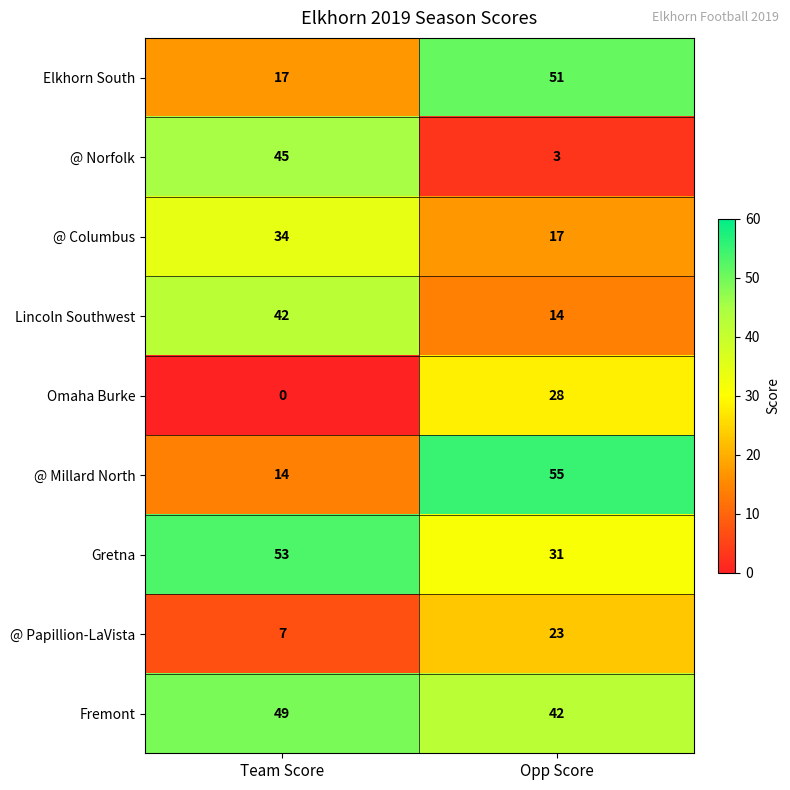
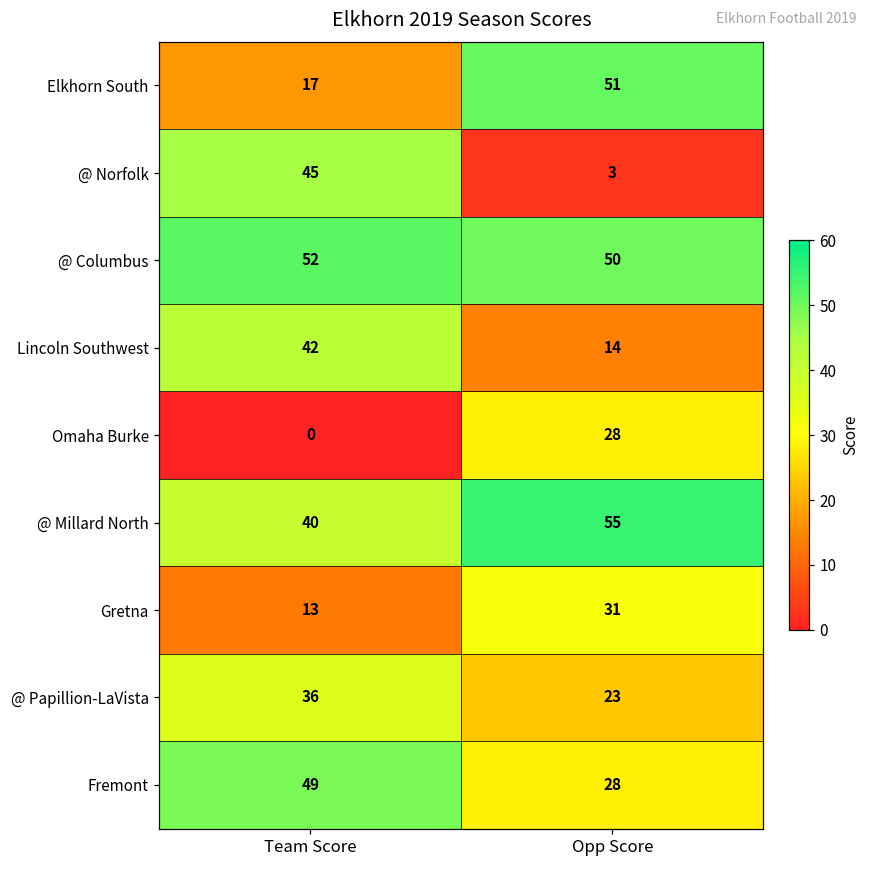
  {
    "Elkhorn South": {
      "Team Score": 17,
      "Opp Score": 51
    },
    "@ Norfolk": {
      "Team Score": 45,
      "Opp Score": 3
    },
    "@ Columbus": {
-     "Team Score": 34,
-     "Opp Score": 17
+     "Team Score": 52,
+     "Opp Score": 50
    },
    "Lincoln Southwest": {
      "Team Score": 42,
      "Opp Score": 14
    },
    "Omaha Burke": {
      "Team Score": 0,
      "Opp Score": 28
    },
    "@ Millard North": {
-     "Team Score": 14,
+     "Team Score": 40,
      "Opp Score": 55
    },
    "Gretna": {
-     "Team Score": 53,
+     "Team Score": 13,
      "Opp Score": 31
    },
    "@ Papillion-LaVista": {
-     "Team Score": 7,
+     "Team Score": 36,
      "Opp Score": 23
    },
    "Fremont": {
      "Team Score": 49,
-     "Opp Score": 42
+     "Opp Score": 28
    }
  }
